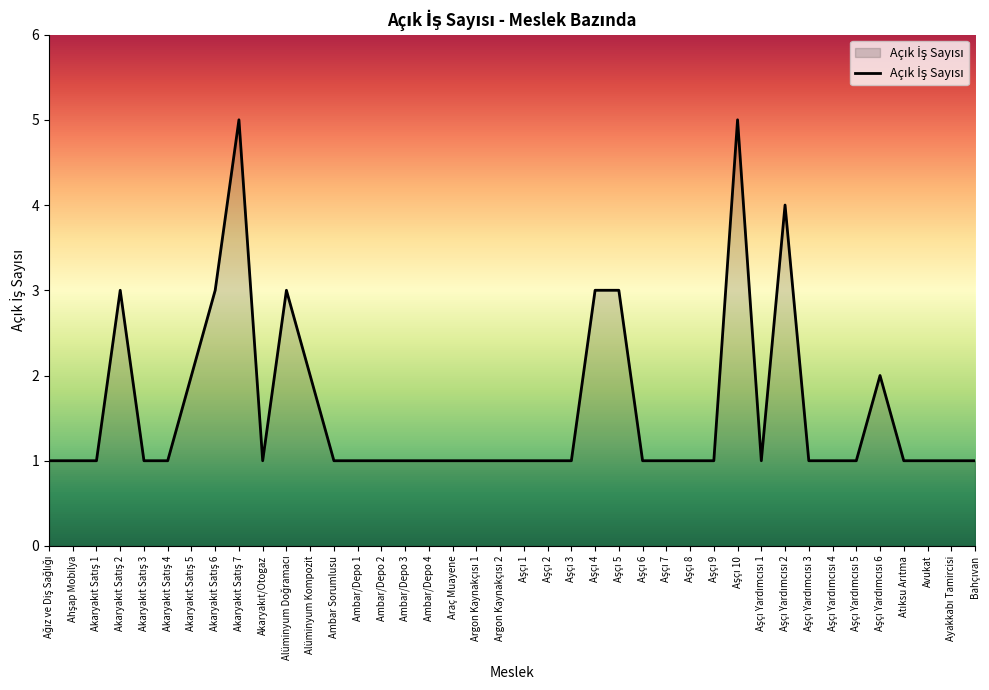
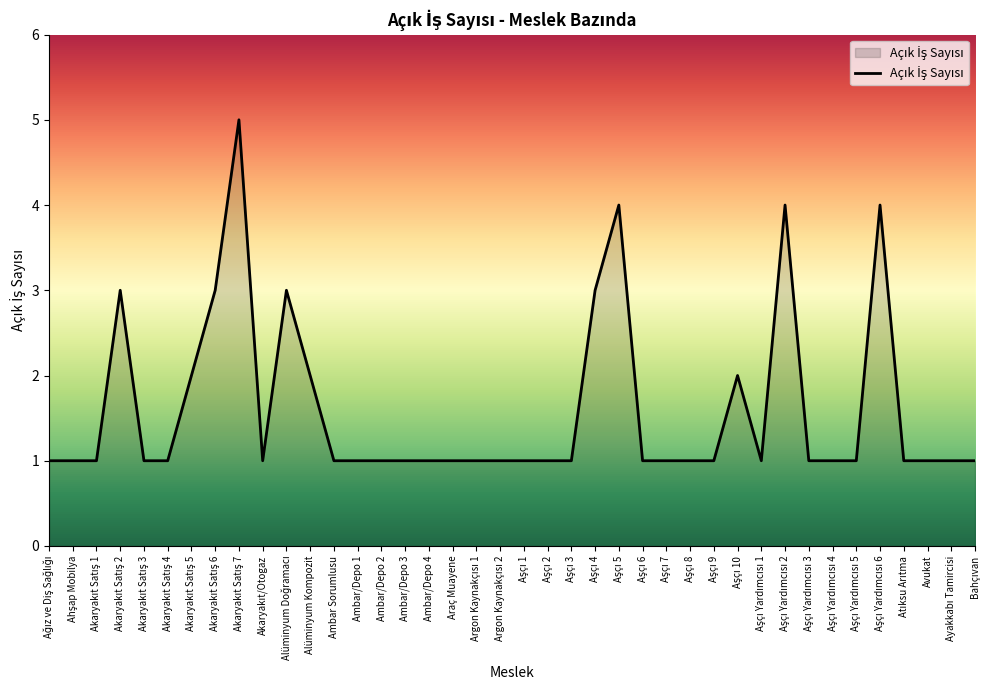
  {
    "Ağız ve Diş Sağlığı": 1,
    "Ahşap Mobilya": 1,
    "Akaryakıt Satış 1": 1,
    "Akaryakıt Satış 2": 3,
    "Akaryakıt Satış 3": 1,
    "Akaryakıt Satış 4": 1,
    "Akaryakıt Satış 5": 2,
    "Akaryakıt Satış 6": 3,
    "Akaryakıt Satış 7": 5,
    "Akaryakıt/Otogaz": 1,
    "Alüminyum Doğramacı": 3,
    "Alüminyum Kompozit": 2,
    "Ambar Sorumlusu": 1,
    "Ambar/Depo 1": 1,
    "Ambar/Depo 2": 1,
    "Ambar/Depo 3": 1,
    "Ambar/Depo 4": 1,
    "Araç Muayene": 1,
    "Argon Kaynakçısı 1": 1,
    "Argon Kaynakçısı 2": 1,
    "Aşçı 1": 1,
    "Aşçı 2": 1,
    "Aşçı 3": 1,
    "Aşçı 4": 3,
-   "Aşçı 5": 3,
+   "Aşçı 5": 4,
    "Aşçı 6": 1,
    "Aşçı 7": 1,
    "Aşçı 8": 1,
    "Aşçı 9": 1,
-   "Aşçı 10": 5,
+   "Aşçı 10": 2,
    "Aşçı Yardımcısı 1": 1,
    "Aşçı Yardımcısı 2": 4,
    "Aşçı Yardımcısı 3": 1,
    "Aşçı Yardımcısı 4": 1,
    "Aşçı Yardımcısı 5": 1,
-   "Aşçı Yardımcısı 6": 2,
+   "Aşçı Yardımcısı 6": 4,
    "Atıksu Arıtma": 1,
    "Avukat": 1,
    "Ayakkabı Tamircisi": 1,
    "Bahçıvan": 1
  }
